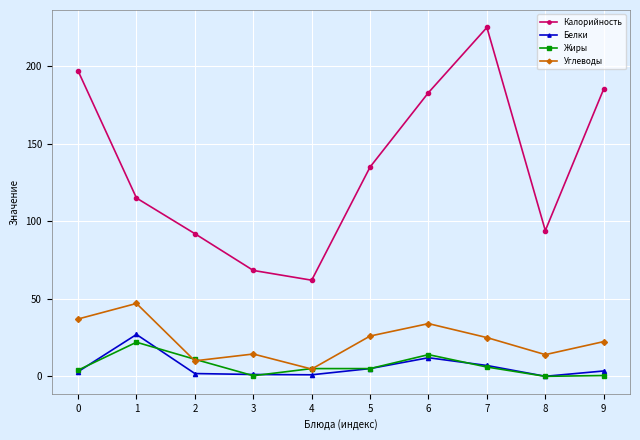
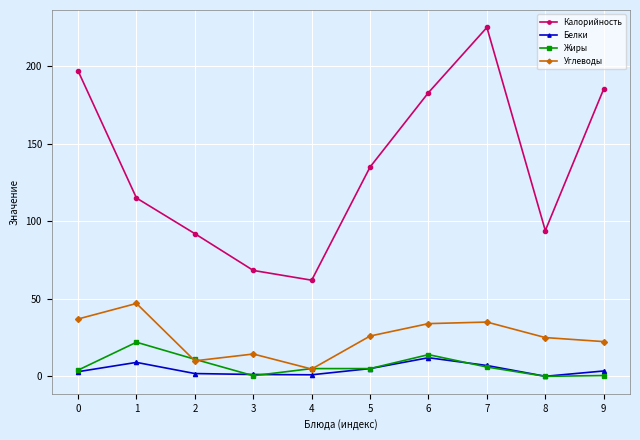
  {
    "Калорийность": {
      "0": 197,
      "1": 115,
      "2": 92,
      "3": 68,
      "4": 62,
      "5": 135,
      "6": 183,
      "7": 225,
      "8": 94,
      "9": 185
    },
    "Белки": {
-     "1": 27,
+     "1": 9,
      "2": 2,
      "4": 1,
      "6": 12,
      "9": 3
    },
    "Жиры": {
      "1": 22,
      "6": 14,
      "9": 1
    },
    "Углеводы": {
      "0": 37,
      "1": 47,
      "3": 14,
      "5": 26,
      "6": 34,
-     "7": 25,
-     "8": 14,
+     "7": 35,
+     "8": 25,
      "9": 22
    }
  }
